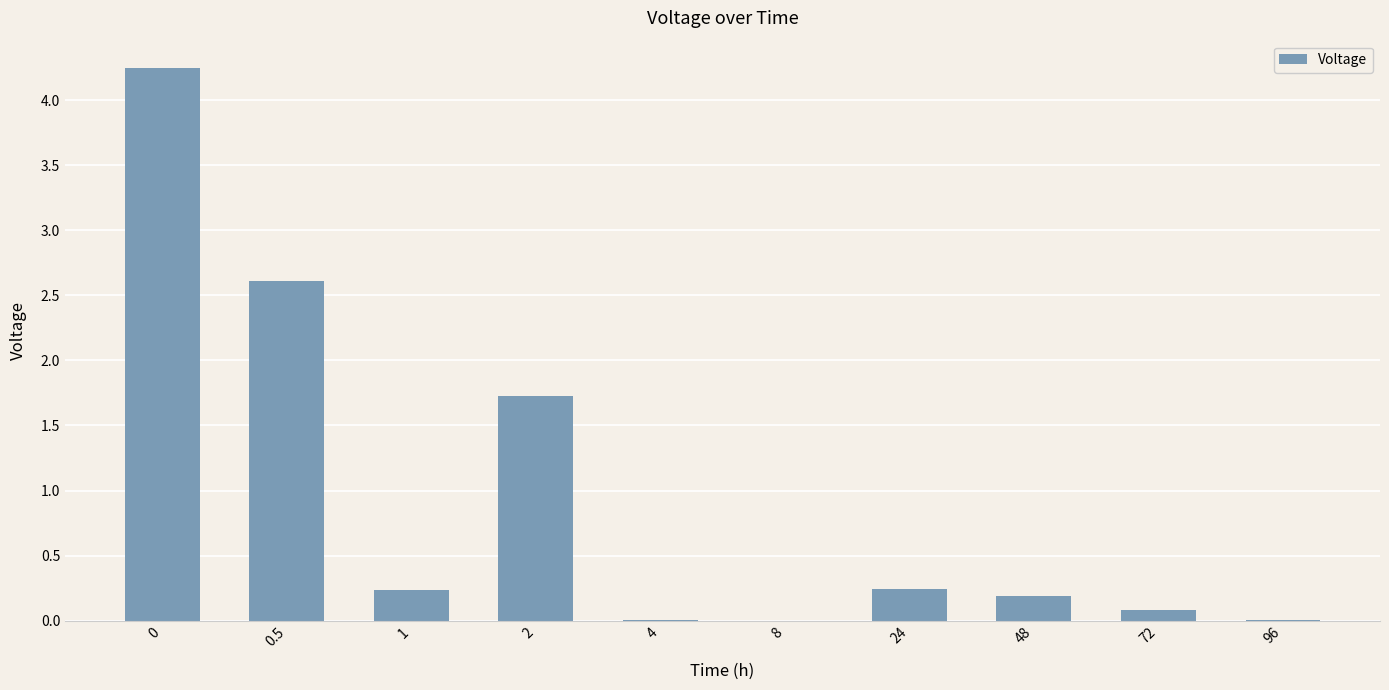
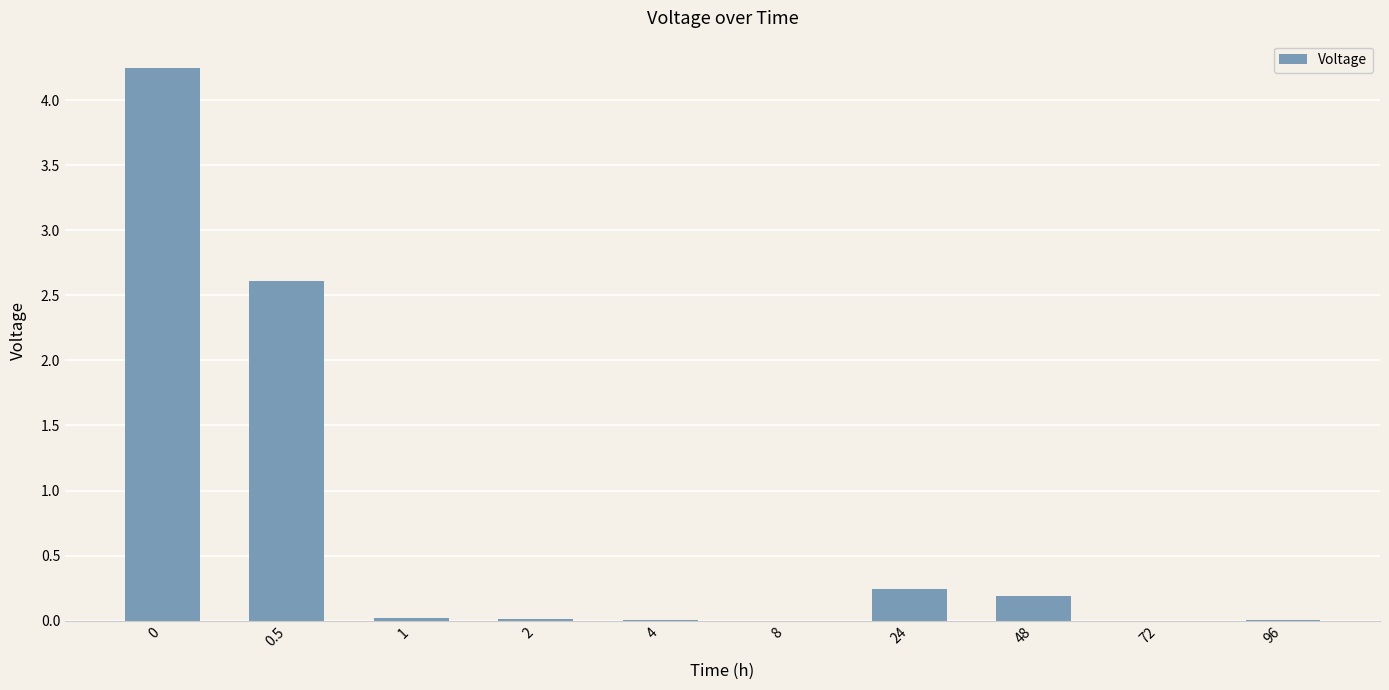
  {
    "0": 4.25,
    "0.5": 2.61,
-   "1": 0.24,
-   "2": 1.73,
+   "1": 0.02,
+   "2": 0.01,
    "24": 0.24,
    "48": 0.19,
-   "72": 0.08
+   "72": 0.00
  }
